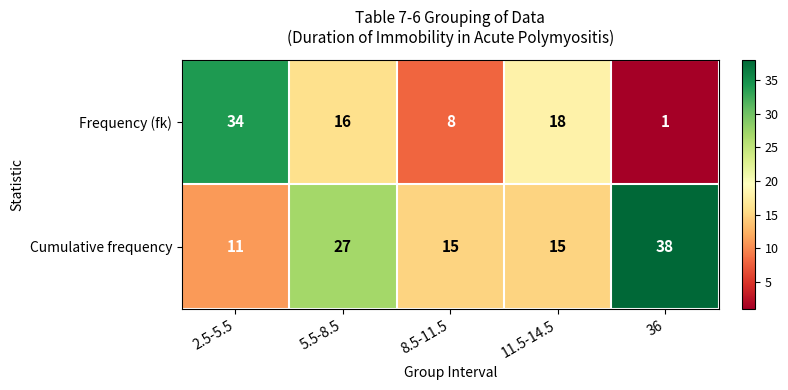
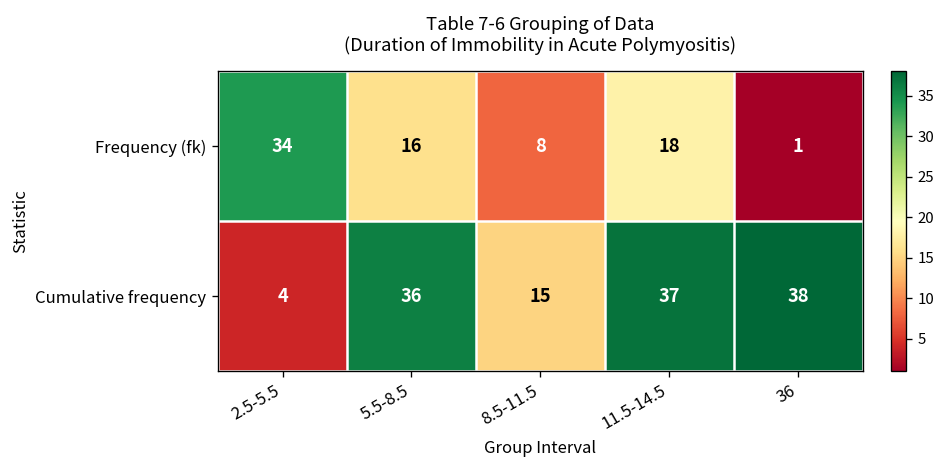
  {
    "Frequency (fk)": {
      "2.5-5.5": 34,
      "5.5-8.5": 16,
      "8.5-11.5": 8,
      "11.5-14.5": 18,
      "36": 1
    },
    "Cumulative frequency": {
-     "2.5-5.5": 11,
-     "5.5-8.5": 27,
+     "2.5-5.5": 4,
+     "5.5-8.5": 36,
      "8.5-11.5": 15,
-     "11.5-14.5": 15,
+     "11.5-14.5": 37,
      "36": 38
    }
  }
